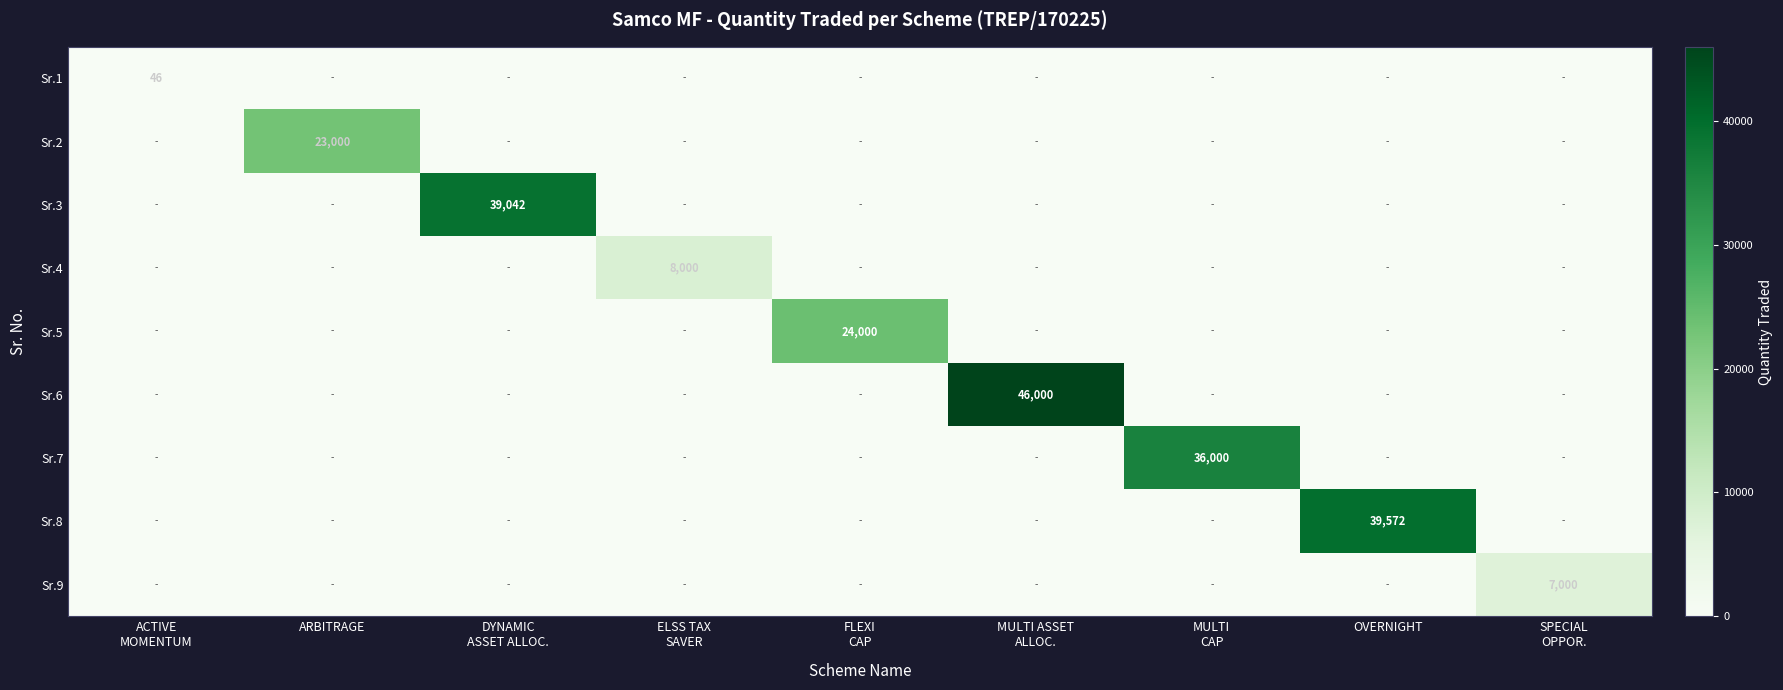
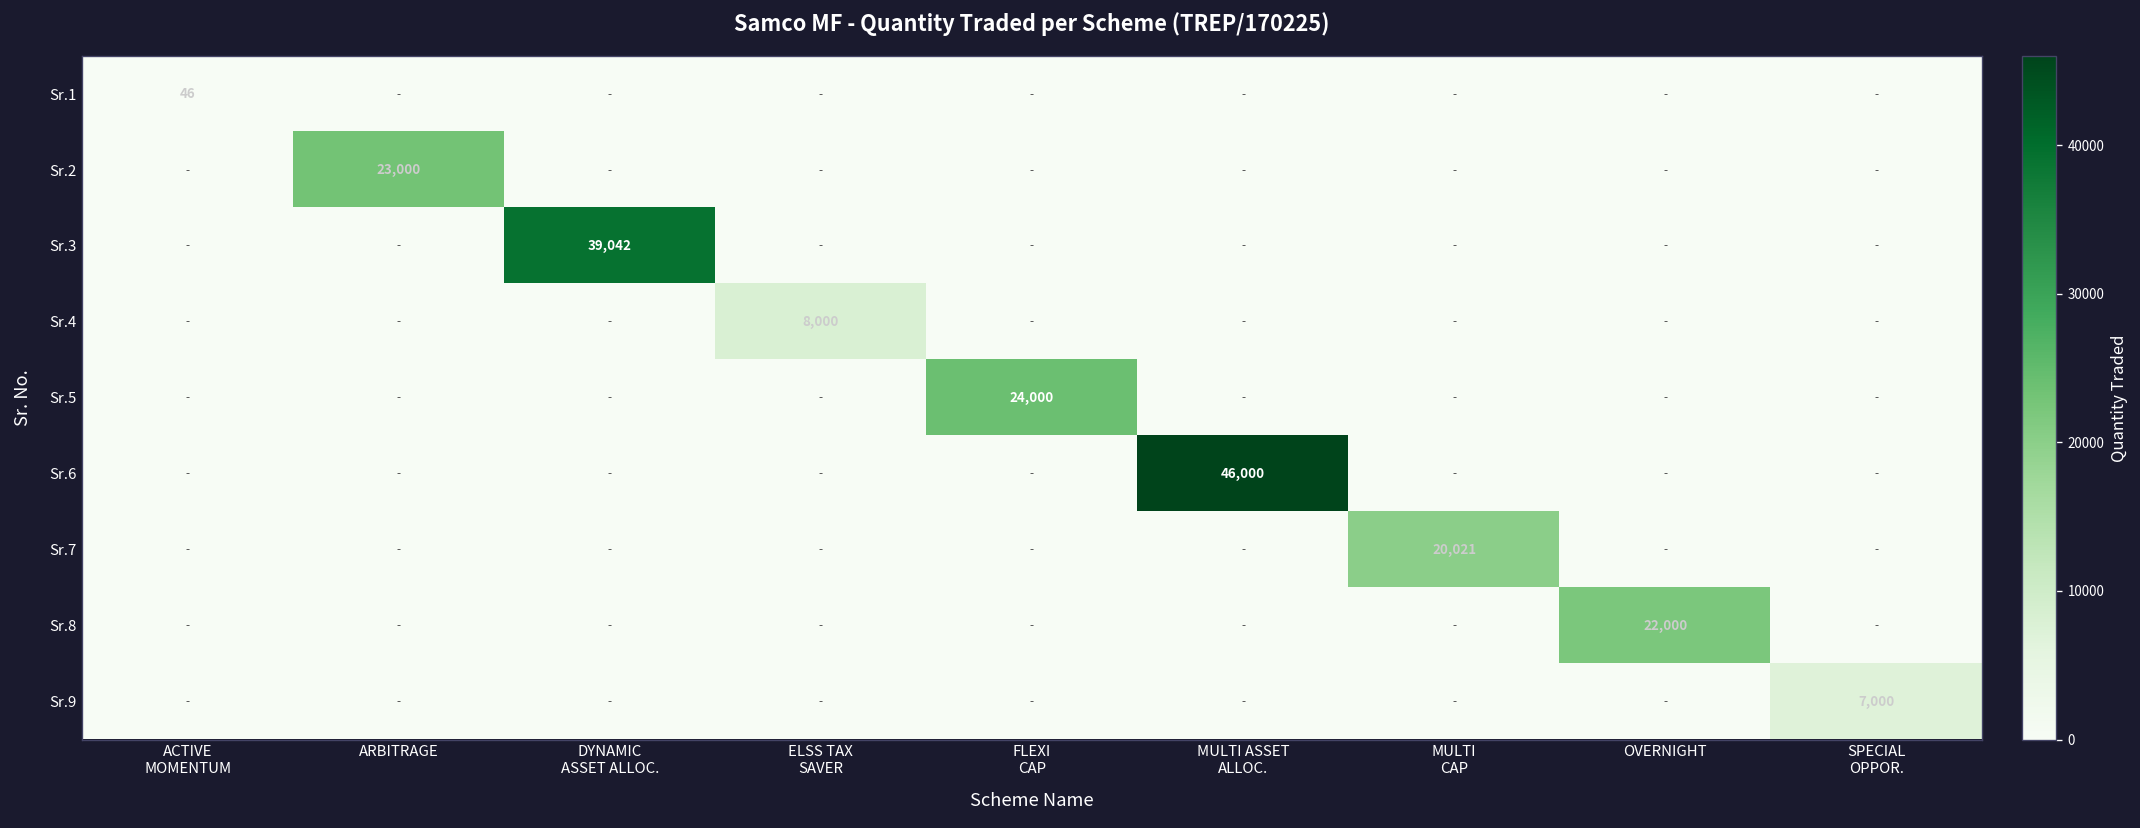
  {
    "Sr.1": {
      "ACTIVE MOMENTUM": "46"
    },
    "Sr.2": {
      "ARBITRAGE": "23,000"
    },
    "Sr.3": {
      "DYNAMIC ASSET ALLOC.": "39,042"
    },
    "Sr.5": {
      "FLEXI CAP": "24,000"
    },
    "Sr.6": {
      "MULTI ASSET ALLOC.": "46,000"
    },
    "Sr.7": {
-     "MULTI CAP": "36,000"
+     "MULTI CAP": "20,021"
    },
    "Sr.8": {
-     "OVERNIGHT": "39,572"
+     "OVERNIGHT": "22,000"
    }
  }
